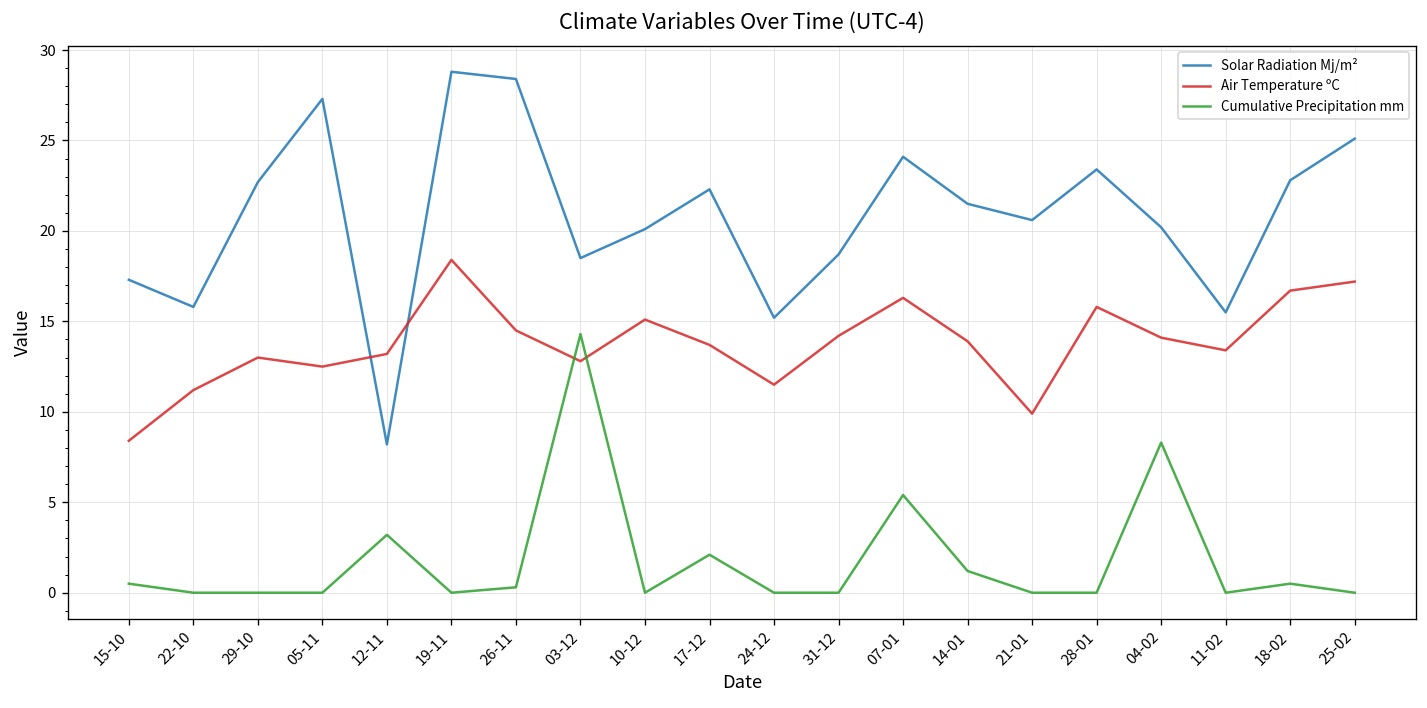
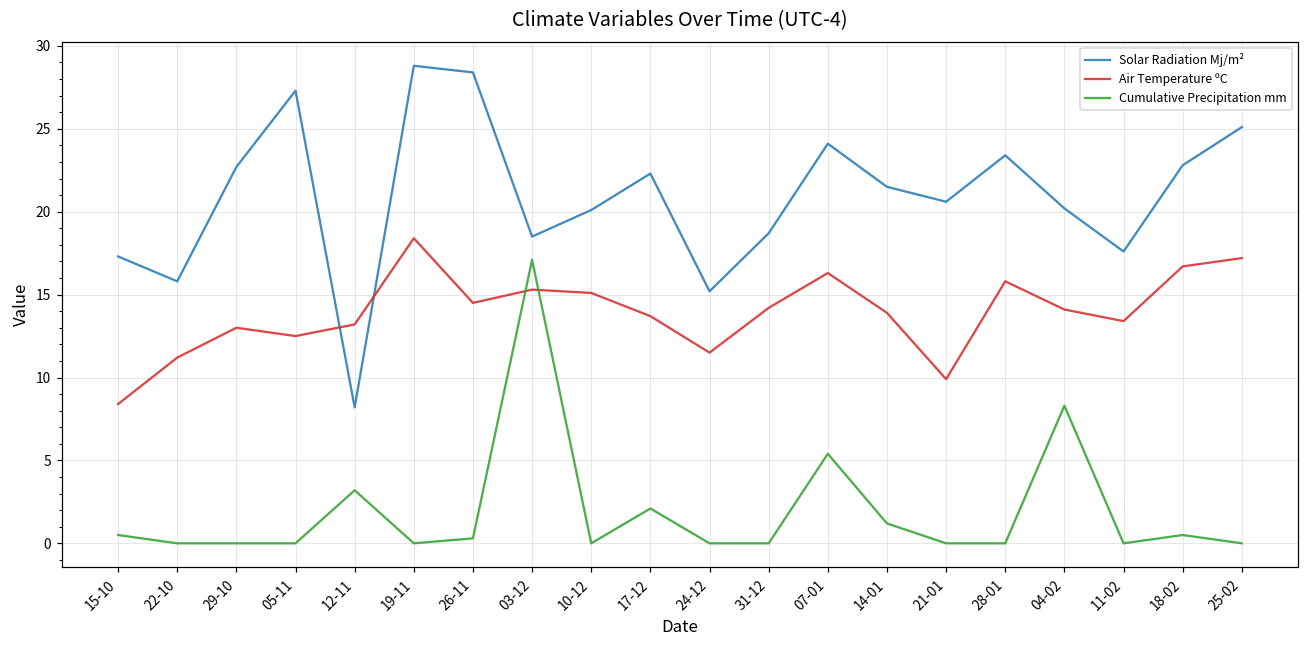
  {
    "Solar Radiation Mj/m²": {
      "15-10": 17.3,
      "22-10": 15.8,
      "29-10": 22.7,
      "05-11": 27.3,
      "12-11": 8.2,
      "19-11": 28.8,
      "26-11": 28.4,
      "03-12": 18.5,
      "10-12": 20.1,
      "17-12": 22.3,
      "24-12": 15.2,
      "31-12": 18.7,
      "07-01": 24.1,
      "14-01": 21.5,
      "21-01": 20.6,
      "28-01": 23.4,
      "04-02": 20.2,
-     "11-02": 15.5,
+     "11-02": 17.6,
      "18-02": 22.8,
      "25-02": 25.1
    },
    "Air Temperature ºC": {
      "15-10": 8.4,
      "22-10": 11.2,
      "29-10": 13.0,
      "05-11": 12.5,
      "12-11": 13.2,
      "19-11": 18.4,
      "26-11": 14.5,
-     "03-12": 12.8,
+     "03-12": 15.3,
      "10-12": 15.1,
      "17-12": 13.7,
      "24-12": 11.5,
      "31-12": 14.2,
      "07-01": 16.3,
      "14-01": 13.9,
      "21-01": 9.9,
      "28-01": 15.8,
      "04-02": 14.1,
      "11-02": 13.4,
      "18-02": 16.7,
      "25-02": 17.2
    },
    "Cumulative Precipitation mm": {
      "15-10": 0.5,
      "22-10": 0.0,
      "29-10": 0.0,
      "05-11": 0.0,
      "12-11": 3.2,
      "19-11": 0.0,
      "26-11": 0.3,
-     "03-12": 14.3,
+     "03-12": 17.1,
      "10-12": 0.0,
      "17-12": 2.1,
      "24-12": 0.0,
      "31-12": 0.0,
      "07-01": 5.4,
      "14-01": 1.2,
      "21-01": 0.0,
      "28-01": 0.0,
      "04-02": 8.3,
      "11-02": 0.0,
      "18-02": 0.5,
      "25-02": 0.0
    }
  }
